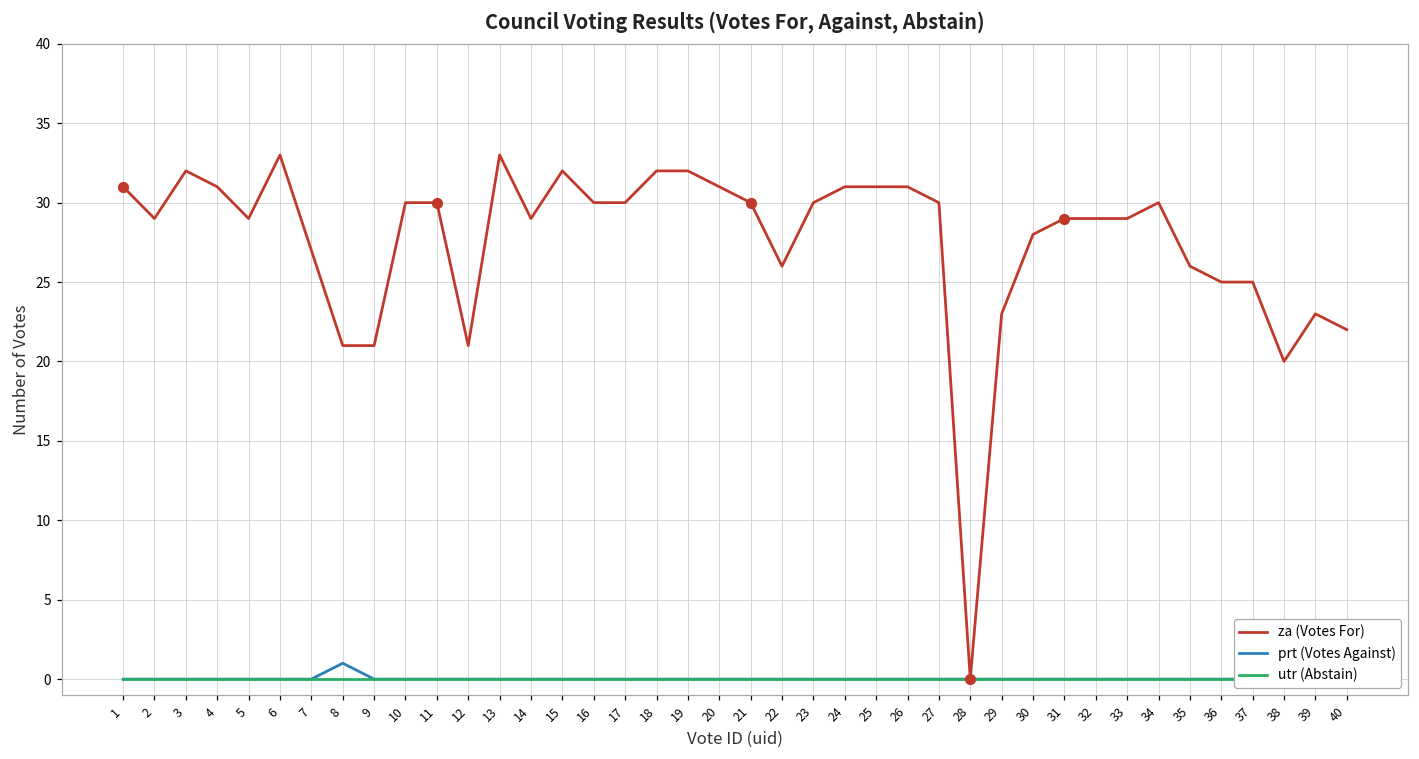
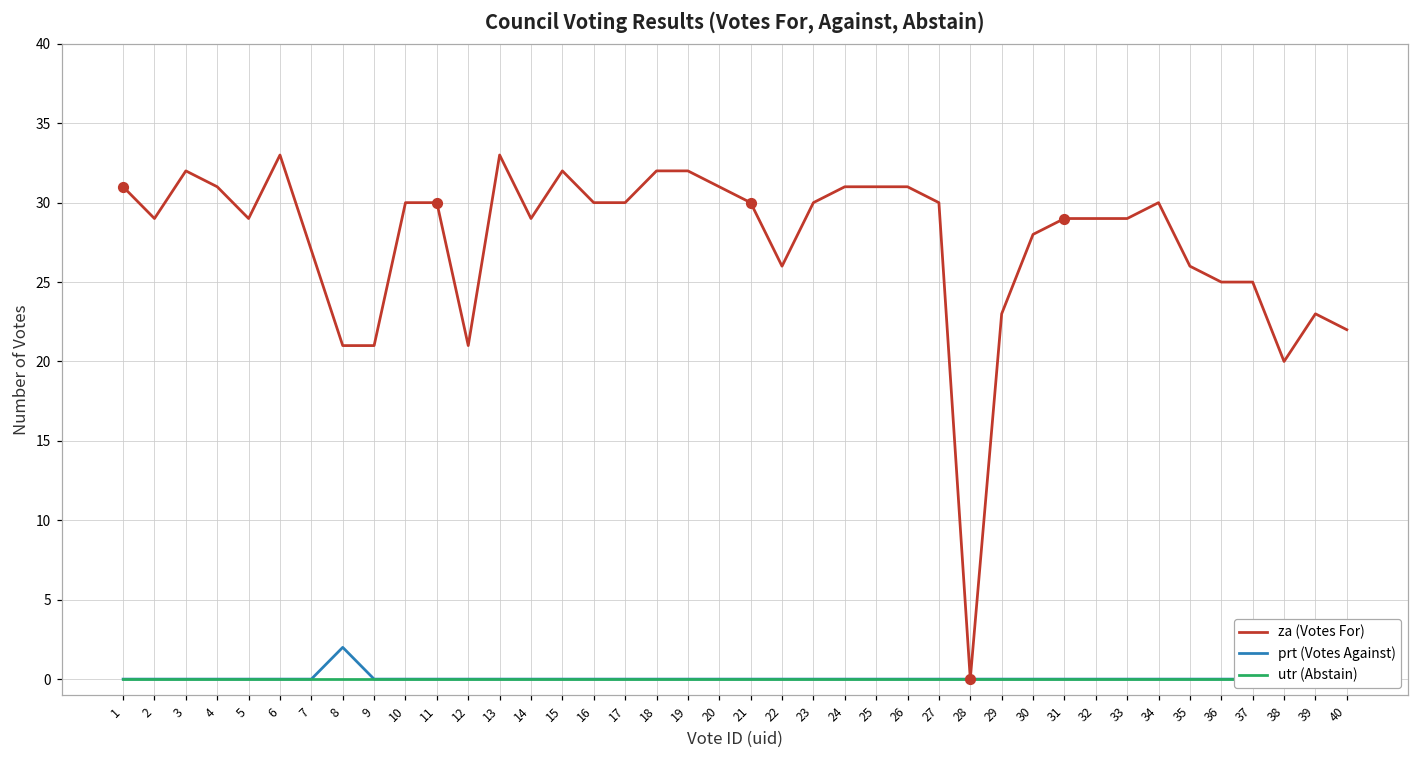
  {
    "prt (Votes Against)": {
-     "8": 1
+     "8": 2
    },
    "utr (Abstain)": {
      "8": 0
    }
  }
